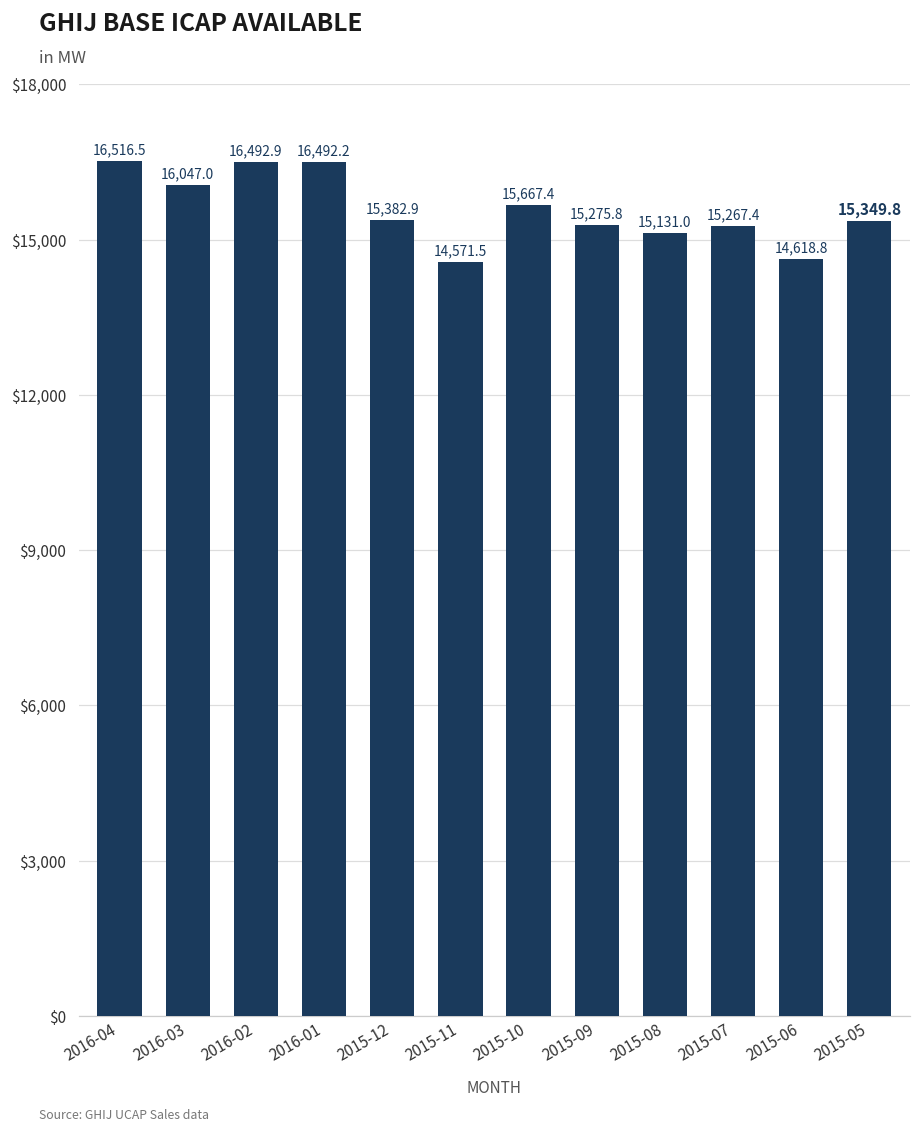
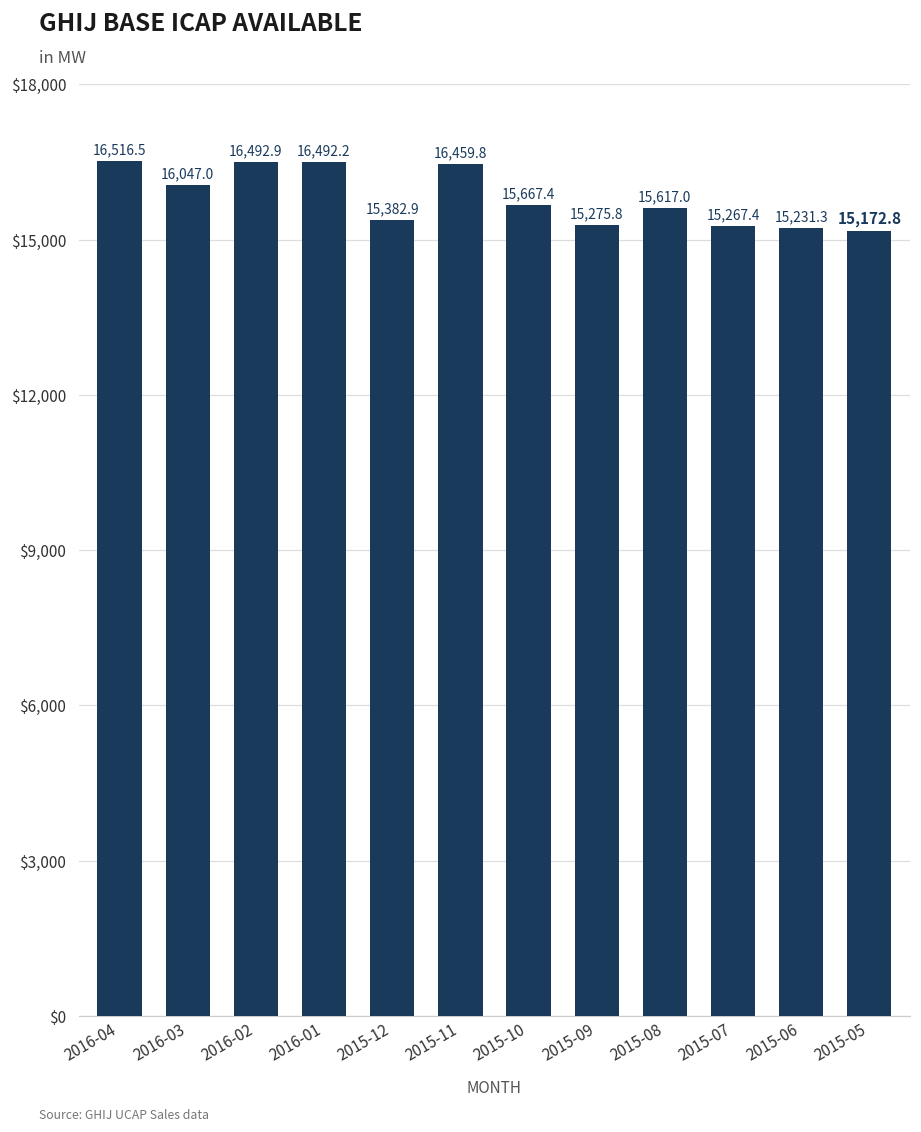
  {
    "2016-04": "16,516.5",
    "2016-03": "16,047.0",
    "2016-02": "16,492.9",
    "2016-01": "16,492.2",
    "2015-12": "15,382.9",
-   "2015-11": "14,571.5",
+   "2015-11": "16,459.8",
    "2015-10": "15,667.4",
    "2015-09": "15,275.8",
-   "2015-08": "15,131.0",
+   "2015-08": "15,617.0",
    "2015-07": "15,267.4",
-   "2015-06": "14,618.8",
-   "2015-05": "15,349.8"
+   "2015-06": "15,231.3",
+   "2015-05": "15,172.8"
  }
